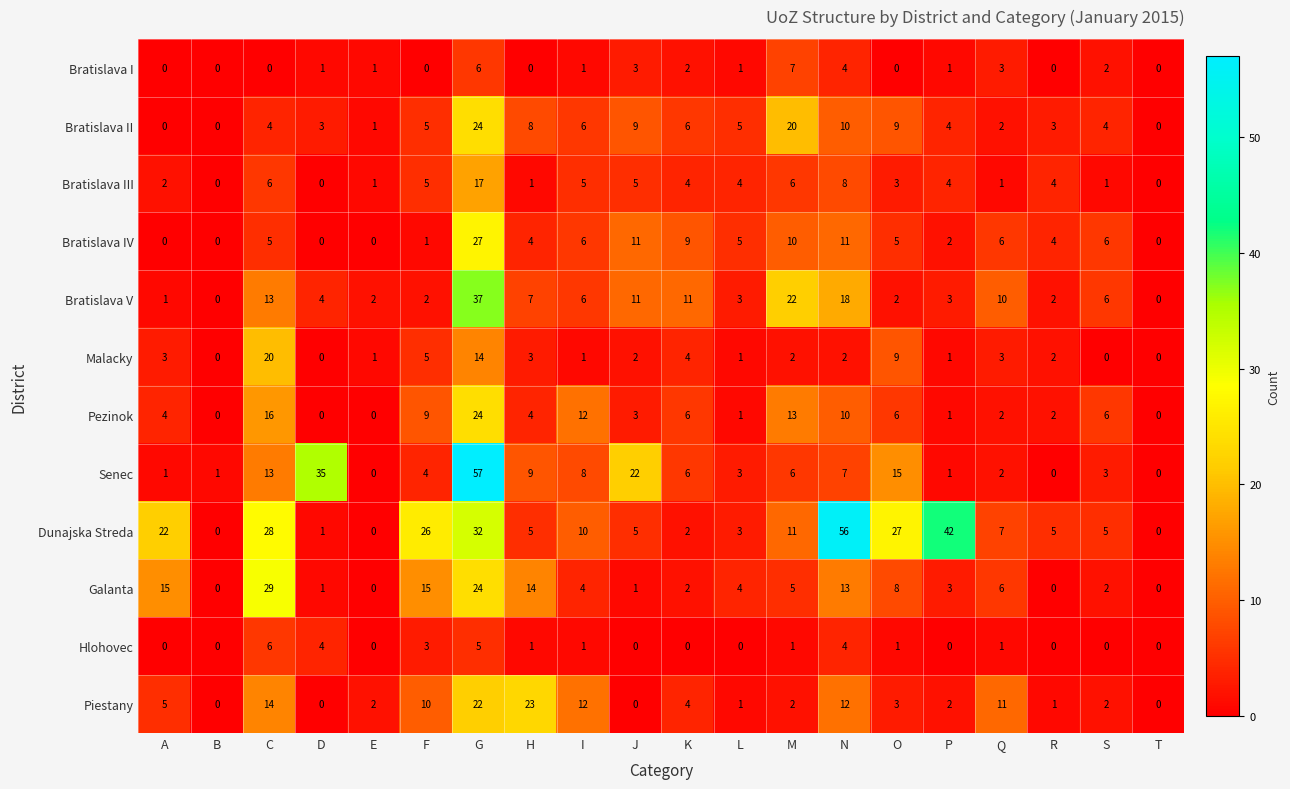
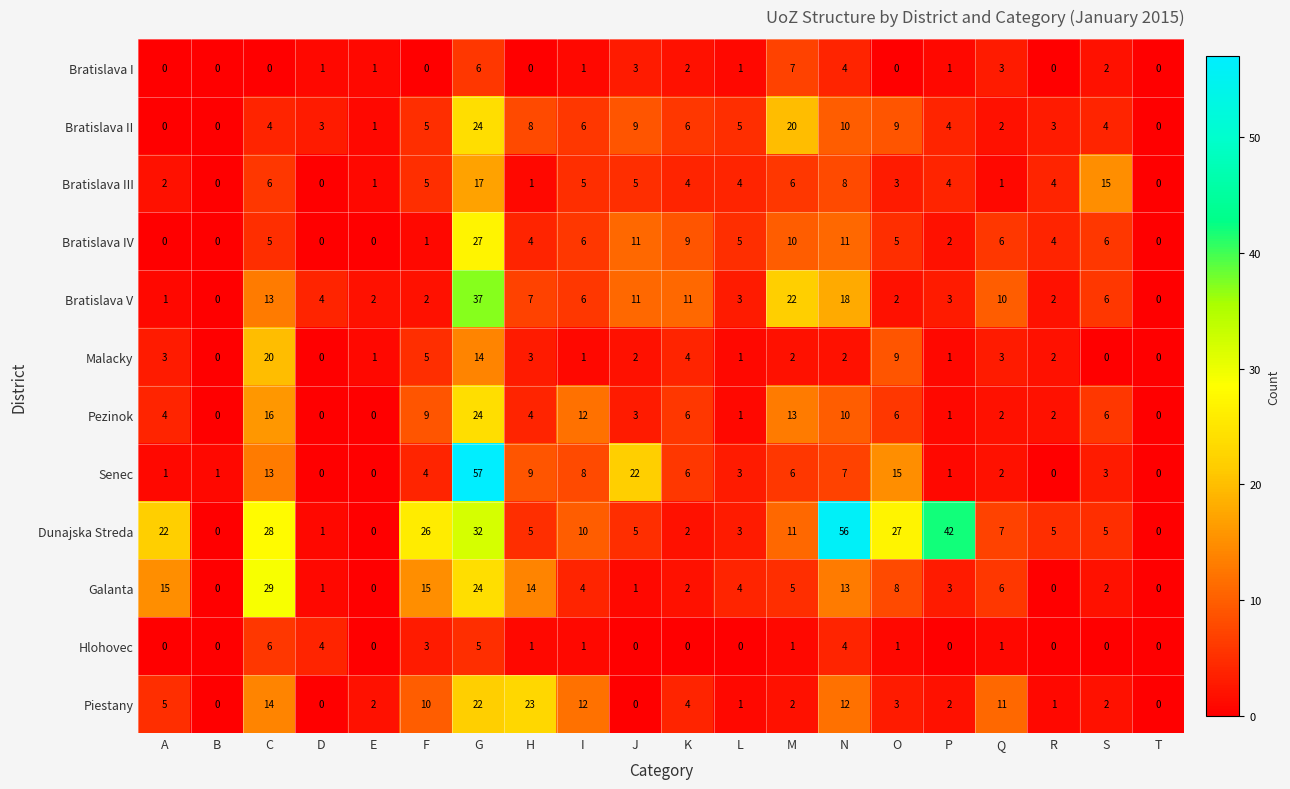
  {
    "Bratislava III": {
      "A": 2,
      "B": 0,
      "C": 6,
      "D": 0,
      "E": 1,
      "F": 5,
      "G": 17,
      "H": 1,
      "I": 5,
      "J": 5,
      "K": 4,
      "L": 4,
      "M": 6,
      "N": 8,
      "O": 3,
      "P": 4,
      "Q": 1,
      "R": 4,
-     "S": 1,
+     "S": 15,
      "T": 0
    },
    "Senec": {
      "A": 1,
      "B": 1,
      "C": 13,
-     "D": 35,
+     "D": 0,
      "E": 0,
      "F": 4,
      "G": 57,
      "H": 9,
      "I": 8,
      "J": 22,
      "K": 6,
      "L": 3,
      "M": 6,
      "N": 7,
      "O": 15,
      "P": 1,
      "Q": 2,
      "R": 0,
      "S": 3,
      "T": 0
    }
  }
